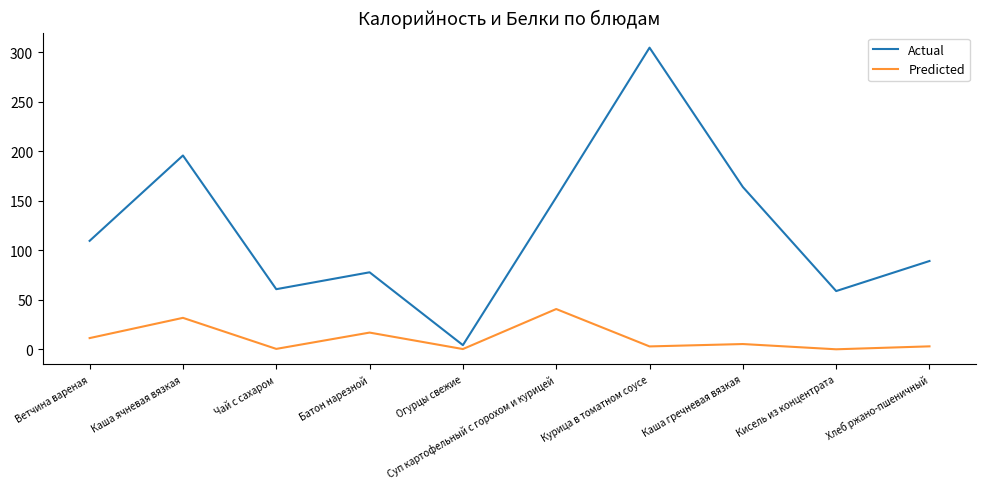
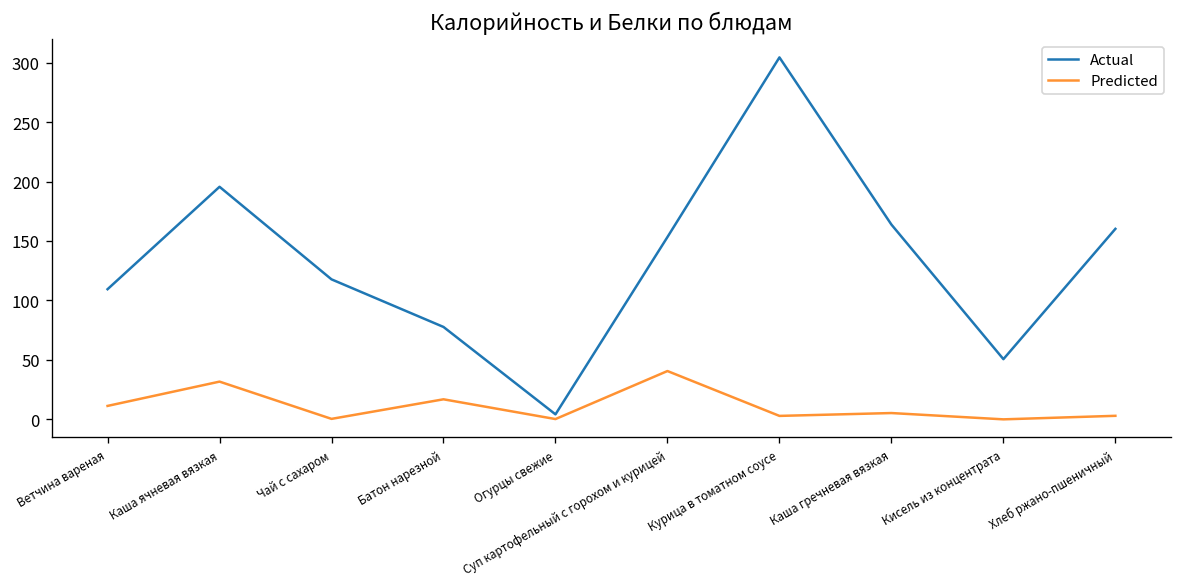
  {
    "Actual": {
      "Ветчина вареная": 110,
      "Каша ячневая вязкая": 200,
-     "Чай с сахаром": 60,
+     "Чай с сахаром": 120,
      "Батон нарезной": 80,
      "Огурцы свежие": 0,
      "Суп картофельный с горохом и курицей": 150,
      "Курица в томатном соусе": 300,
      "Каша гречневая вязкая": 160,
-     "Кисель из концентрата": 60,
-     "Хлеб ржано-пшеничный": 90
+     "Кисель из концентрата": 50,
+     "Хлеб ржано-пшеничный": 160
    },
    "Predicted": {
      "Ветчина вареная": 10,
      "Каша ячневая вязкая": 30,
      "Чай с сахаром": 0,
      "Батон нарезной": 20,
      "Огурцы свежие": 0,
      "Суп картофельный с горохом и курицей": 40,
      "Курица в томатном соусе": 0,
      "Каша гречневая вязкая": 10,
      "Кисель из концентрата": 0,
      "Хлеб ржано-пшеничный": 0
    }
  }
